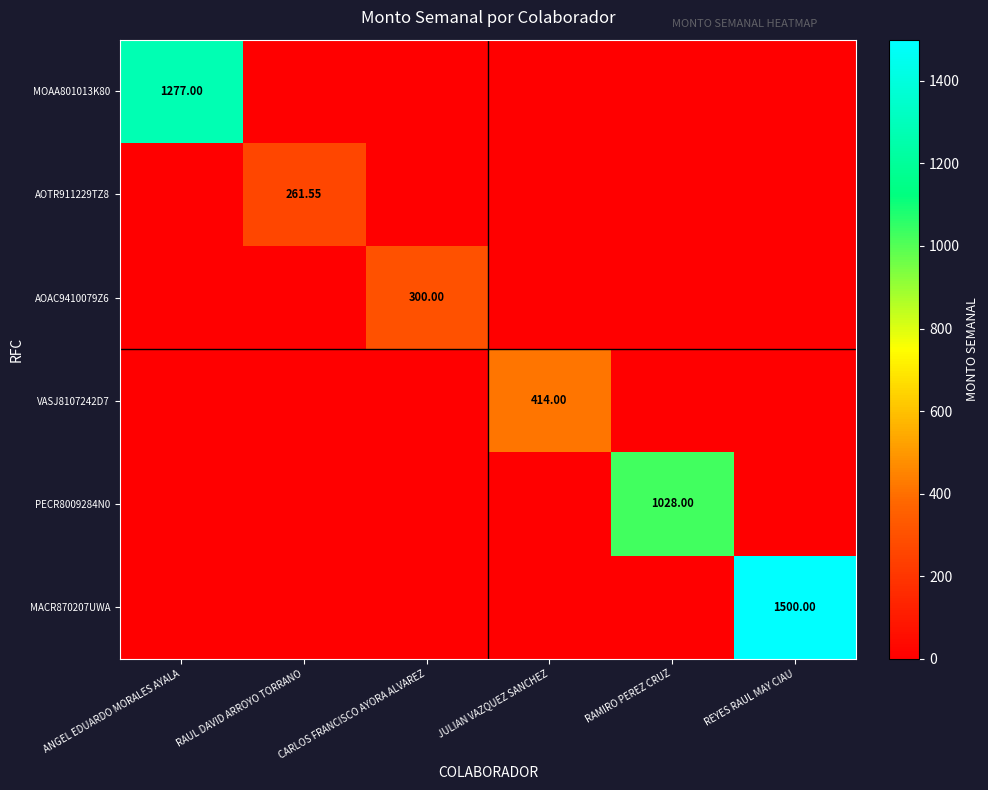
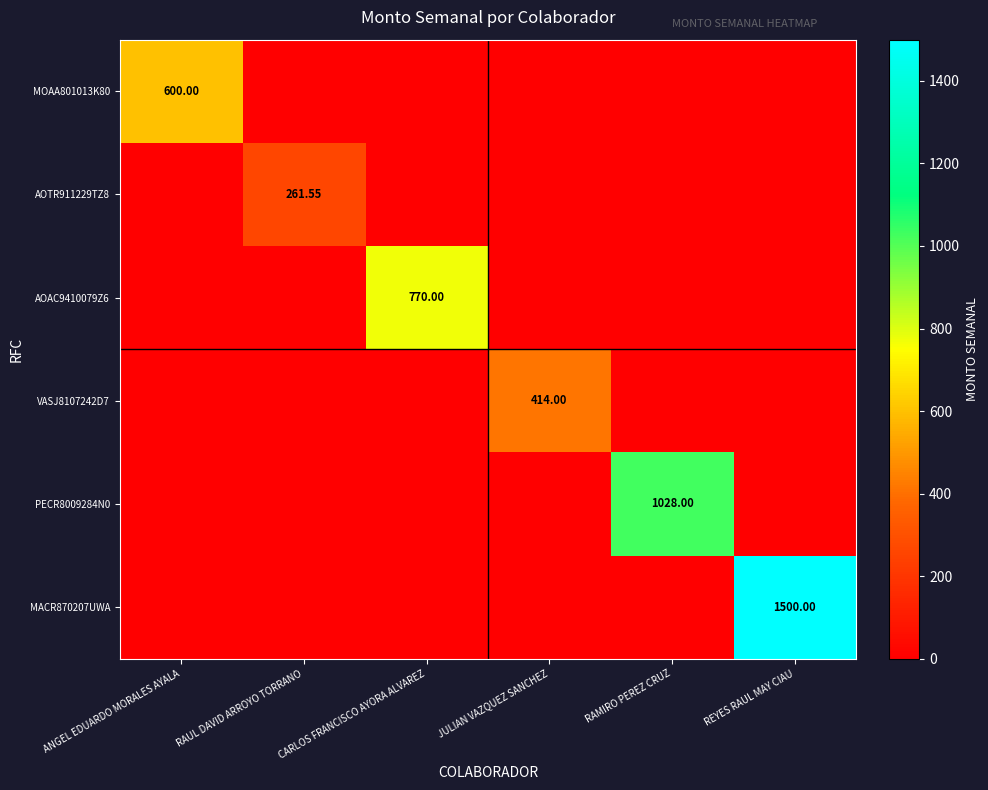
  {
    "MOAA801013K80": {
-     "ANGEL EDUARDO MORALES AYALA": 1277.00
+     "ANGEL EDUARDO MORALES AYALA": 600.00
    },
    "AOAC9410079Z6": {
-     "CARLOS FRANCISCO AYORA ALVAREZ": 300.00
+     "CARLOS FRANCISCO AYORA ALVAREZ": 770.00
    }
  }
